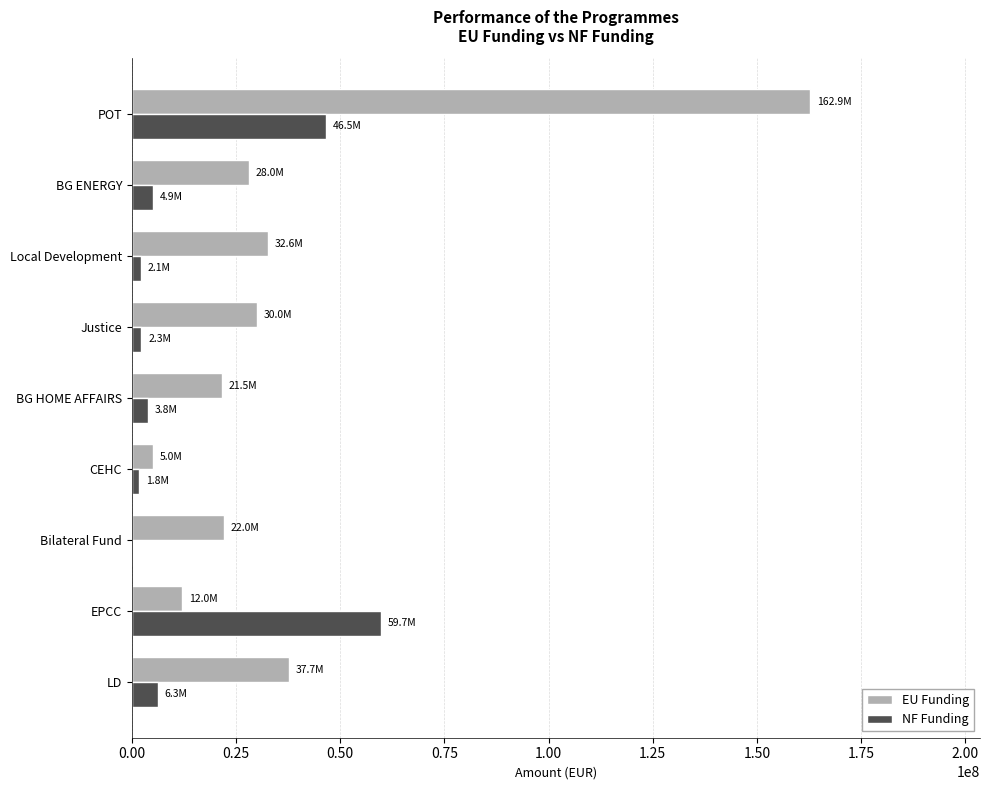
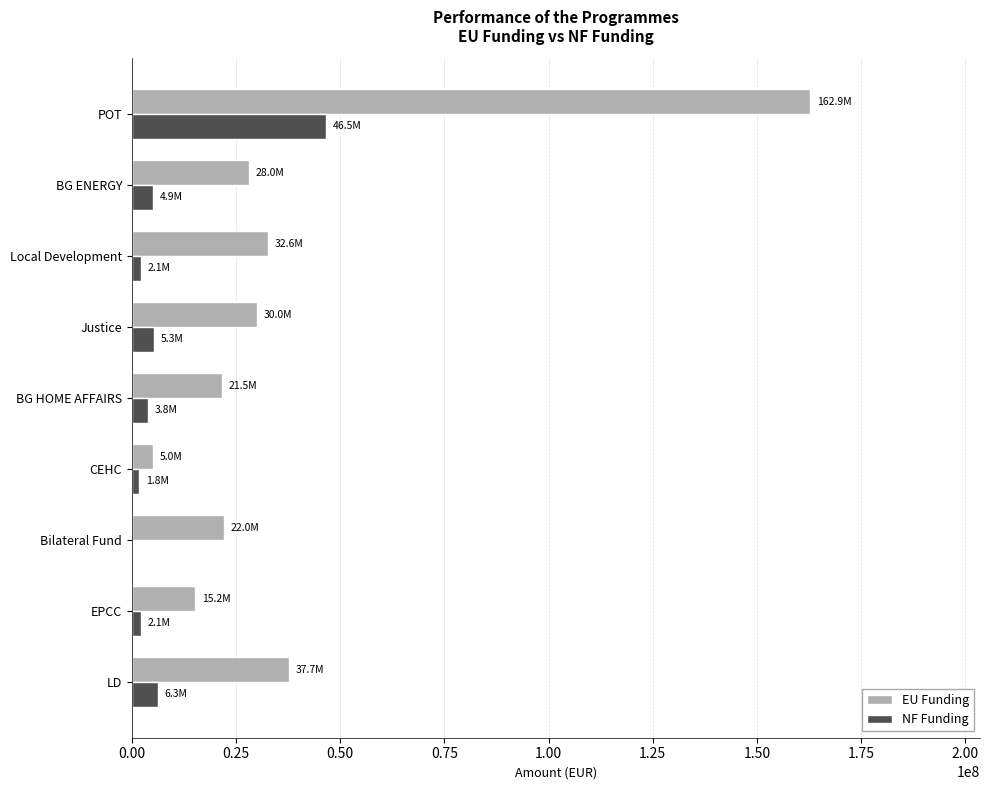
  {
    "EU Funding": {
      "POT": "162.9M",
      "BG ENERGY": "28.0M",
      "Local Development": "32.6M",
      "Justice": "30.0M",
      "BG HOME AFFAIRS": "21.5M",
      "CEHC": "5.0M",
      "Bilateral Fund": "22.0M",
-     "EPCC": "12.0M",
+     "EPCC": "15.2M",
      "LD": "37.7M"
    },
    "NF Funding": {
      "POT": "46.5M",
      "BG ENERGY": "4.9M",
      "Local Development": "2.1M",
-     "Justice": "2.3M",
+     "Justice": "5.3M",
      "BG HOME AFFAIRS": "3.8M",
      "CEHC": "1.8M",
-     "EPCC": "59.7M",
+     "EPCC": "2.1M",
      "LD": "6.3M"
    }
  }
